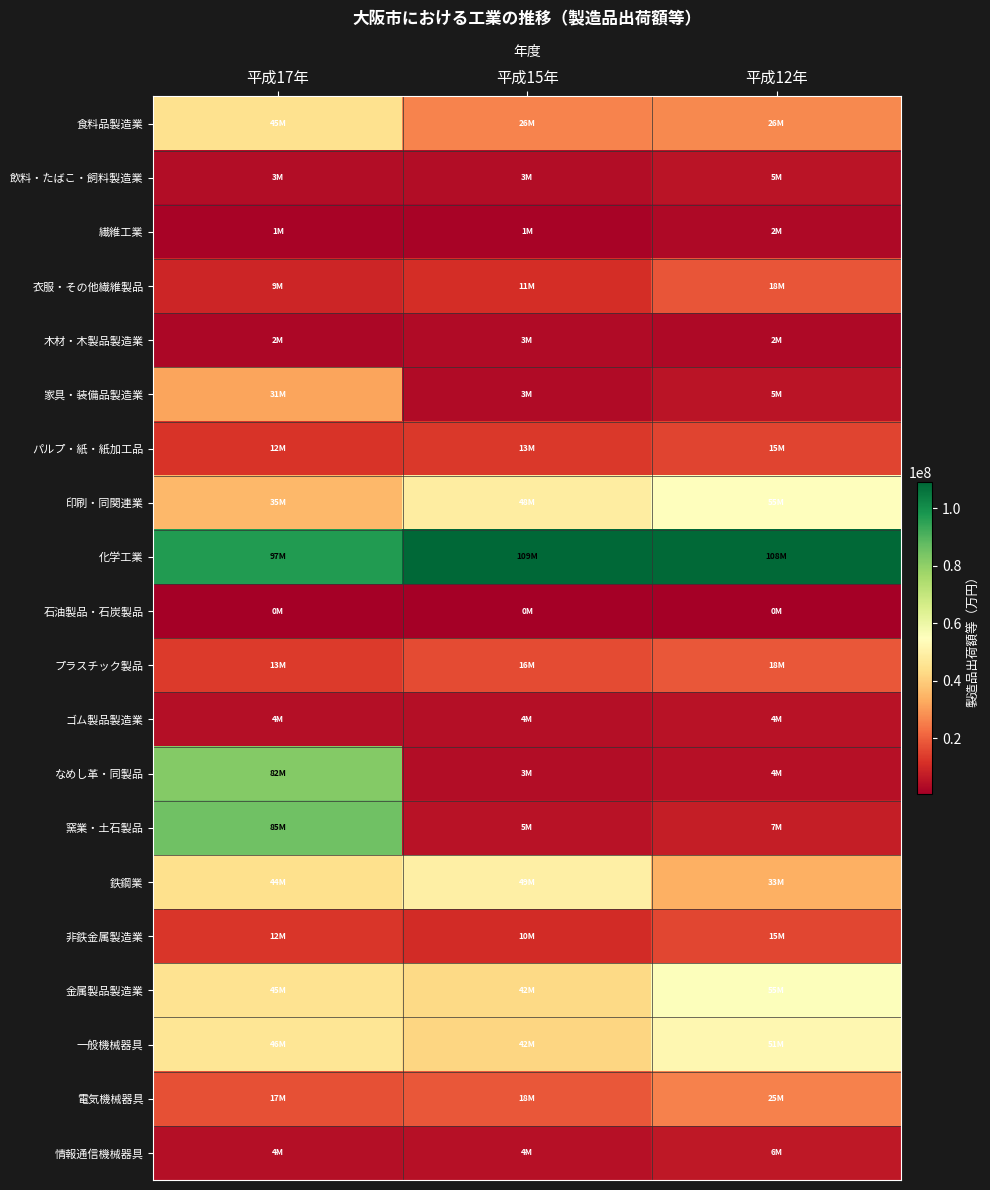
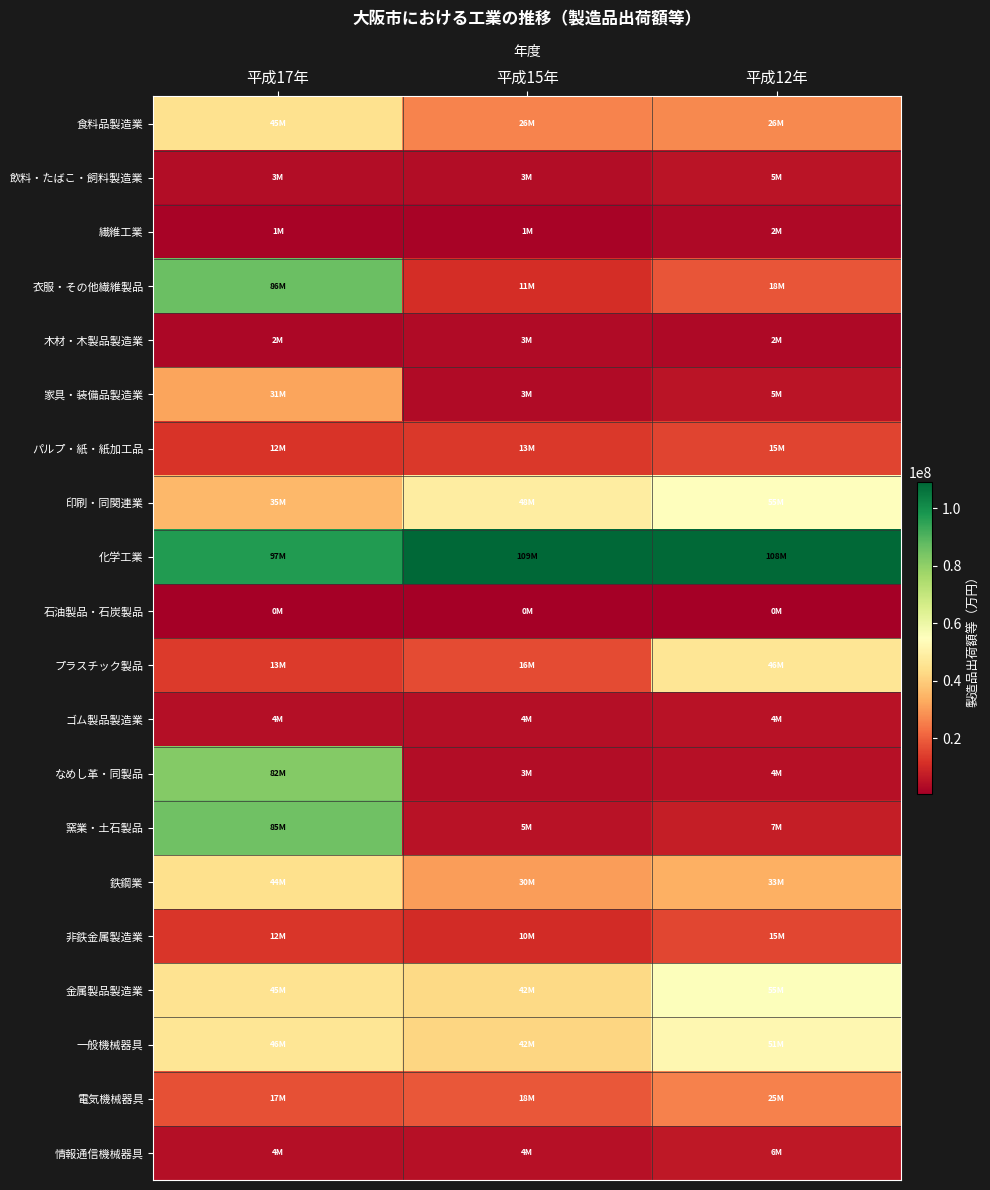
  {
    "食料品製造業": {
      "平成17年": "45M",
      "平成15年": "26M",
      "平成12年": "26M"
    },
    "飲料・たばこ・飼料製造業": {
      "平成17年": "3M",
      "平成15年": "3M",
      "平成12年": "5M"
    },
    "繊維工業": {
      "平成17年": "1M",
      "平成15年": "1M",
      "平成12年": "2M"
    },
    "衣服・その他繊維製品": {
-     "平成17年": "9M",
+     "平成17年": "86M",
      "平成15年": "11M",
      "平成12年": "18M"
    },
    "木材・木製品製造業": {
      "平成17年": "2M",
      "平成15年": "3M",
      "平成12年": "2M"
    },
    "家具・装備品製造業": {
      "平成17年": "31M",
      "平成15年": "3M",
      "平成12年": "5M"
    },
    "パルプ・紙・紙加工品": {
      "平成17年": "12M",
      "平成15年": "13M",
      "平成12年": "15M"
    },
    "印刷・同関連業": {
      "平成17年": "35M",
      "平成15年": "48M",
      "平成12年": "55M"
    },
    "化学工業": {
      "平成17年": "97M",
      "平成15年": "109M",
      "平成12年": "108M"
    },
    "石油製品・石炭製品": {
      "平成17年": "0M",
      "平成15年": "0M",
      "平成12年": "0M"
    },
    "プラスチック製品": {
      "平成17年": "13M",
      "平成15年": "16M",
-     "平成12年": "18M"
+     "平成12年": "46M"
    },
    "ゴム製品製造業": {
      "平成17年": "4M",
      "平成15年": "4M",
      "平成12年": "4M"
    },
    "なめし革・同製品": {
      "平成17年": "82M",
      "平成15年": "3M",
      "平成12年": "4M"
    },
    "窯業・土石製品": {
      "平成17年": "85M",
      "平成15年": "5M",
      "平成12年": "7M"
    },
    "鉄鋼業": {
      "平成17年": "44M",
-     "平成15年": "49M",
+     "平成15年": "30M",
      "平成12年": "33M"
    },
    "非鉄金属製造業": {
      "平成17年": "12M",
      "平成15年": "10M",
      "平成12年": "15M"
    },
    "金属製品製造業": {
      "平成17年": "45M",
      "平成15年": "42M",
      "平成12年": "55M"
    },
    "一般機械器具": {
      "平成17年": "46M",
      "平成15年": "42M",
      "平成12年": "51M"
    },
    "電気機械器具": {
      "平成17年": "17M",
      "平成15年": "18M",
      "平成12年": "25M"
    },
    "情報通信機械器具": {
      "平成17年": "4M",
      "平成15年": "4M",
      "平成12年": "6M"
    }
  }
